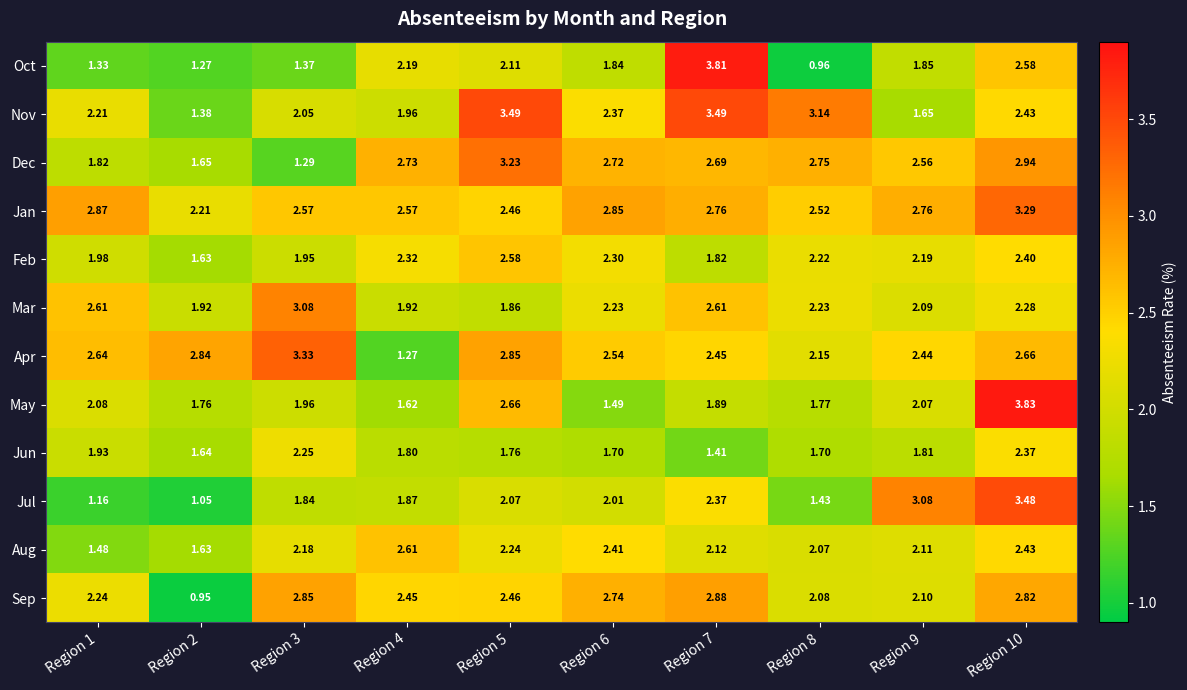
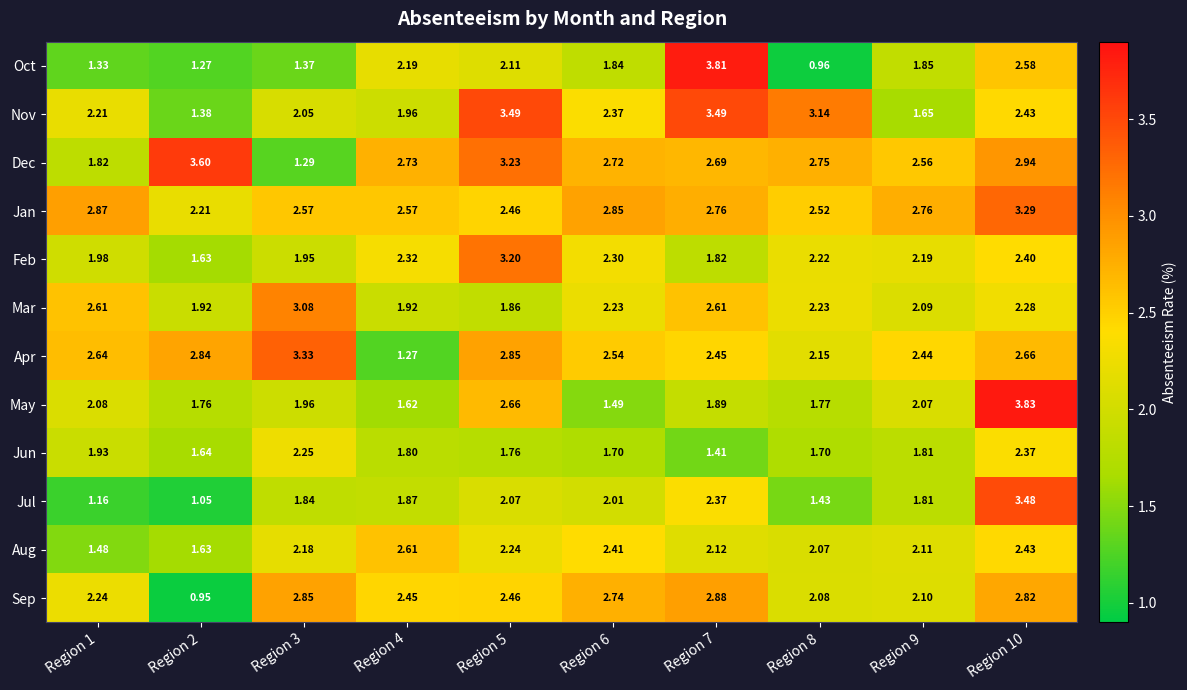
  {
    "Oct": {
      "Region 1": 1.33,
      "Region 2": 1.27,
      "Region 3": 1.37,
      "Region 4": 2.19,
      "Region 5": 2.11,
      "Region 6": 1.84,
      "Region 7": 3.81,
      "Region 8": 0.96,
      "Region 9": 1.85,
      "Region 10": 2.58
    },
    "Nov": {
      "Region 1": 2.21,
      "Region 2": 1.38,
      "Region 3": 2.05,
      "Region 4": 1.96,
      "Region 5": 3.49,
      "Region 6": 2.37,
      "Region 7": 3.49,
      "Region 8": 3.14,
      "Region 9": 1.65,
      "Region 10": 2.43
    },
    "Dec": {
      "Region 1": 1.82,
-     "Region 2": 1.65,
+     "Region 2": 3.60,
      "Region 3": 1.29,
      "Region 4": 2.73,
      "Region 5": 3.23,
      "Region 6": 2.72,
      "Region 7": 2.69,
      "Region 8": 2.75,
      "Region 9": 2.56,
      "Region 10": 2.94
    },
    "Jan": {
      "Region 1": 2.87,
      "Region 2": 2.21,
      "Region 3": 2.57,
      "Region 4": 2.57,
      "Region 5": 2.46,
      "Region 6": 2.85,
      "Region 7": 2.76,
      "Region 8": 2.52,
      "Region 9": 2.76,
      "Region 10": 3.29
    },
    "Feb": {
      "Region 1": 1.98,
      "Region 2": 1.63,
      "Region 3": 1.95,
      "Region 4": 2.32,
-     "Region 5": 2.58,
+     "Region 5": 3.20,
      "Region 6": 2.30,
      "Region 7": 1.82,
      "Region 8": 2.22,
      "Region 9": 2.19,
      "Region 10": 2.40
    },
    "Mar": {
      "Region 1": 2.61,
      "Region 2": 1.92,
      "Region 3": 3.08,
      "Region 4": 1.92,
      "Region 5": 1.86,
      "Region 6": 2.23,
      "Region 7": 2.61,
      "Region 8": 2.23,
      "Region 9": 2.09,
      "Region 10": 2.28
    },
    "Apr": {
      "Region 1": 2.64,
      "Region 2": 2.84,
      "Region 3": 3.33,
      "Region 4": 1.27,
      "Region 5": 2.85,
      "Region 6": 2.54,
      "Region 7": 2.45,
      "Region 8": 2.15,
      "Region 9": 2.44,
      "Region 10": 2.66
    },
    "May": {
      "Region 1": 2.08,
      "Region 2": 1.76,
      "Region 3": 1.96,
      "Region 4": 1.62,
      "Region 5": 2.66,
      "Region 6": 1.49,
      "Region 7": 1.89,
      "Region 8": 1.77,
      "Region 9": 2.07,
      "Region 10": 3.83
    },
    "Jun": {
      "Region 1": 1.93,
      "Region 2": 1.64,
      "Region 3": 2.25,
      "Region 4": 1.80,
      "Region 5": 1.76,
      "Region 6": 1.70,
      "Region 7": 1.41,
      "Region 8": 1.70,
      "Region 9": 1.81,
      "Region 10": 2.37
    },
    "Jul": {
      "Region 1": 1.16,
      "Region 2": 1.05,
      "Region 3": 1.84,
      "Region 4": 1.87,
      "Region 5": 2.07,
      "Region 6": 2.01,
      "Region 7": 2.37,
      "Region 8": 1.43,
-     "Region 9": 3.08,
+     "Region 9": 1.81,
      "Region 10": 3.48
    },
    "Aug": {
      "Region 1": 1.48,
      "Region 2": 1.63,
      "Region 3": 2.18,
      "Region 4": 2.61,
      "Region 5": 2.24,
      "Region 6": 2.41,
      "Region 7": 2.12,
      "Region 8": 2.07,
      "Region 9": 2.11,
      "Region 10": 2.43
    },
    "Sep": {
      "Region 1": 2.24,
      "Region 2": 0.95,
      "Region 3": 2.85,
      "Region 4": 2.45,
      "Region 5": 2.46,
      "Region 6": 2.74,
      "Region 7": 2.88,
      "Region 8": 2.08,
      "Region 9": 2.10,
      "Region 10": 2.82
    }
  }
